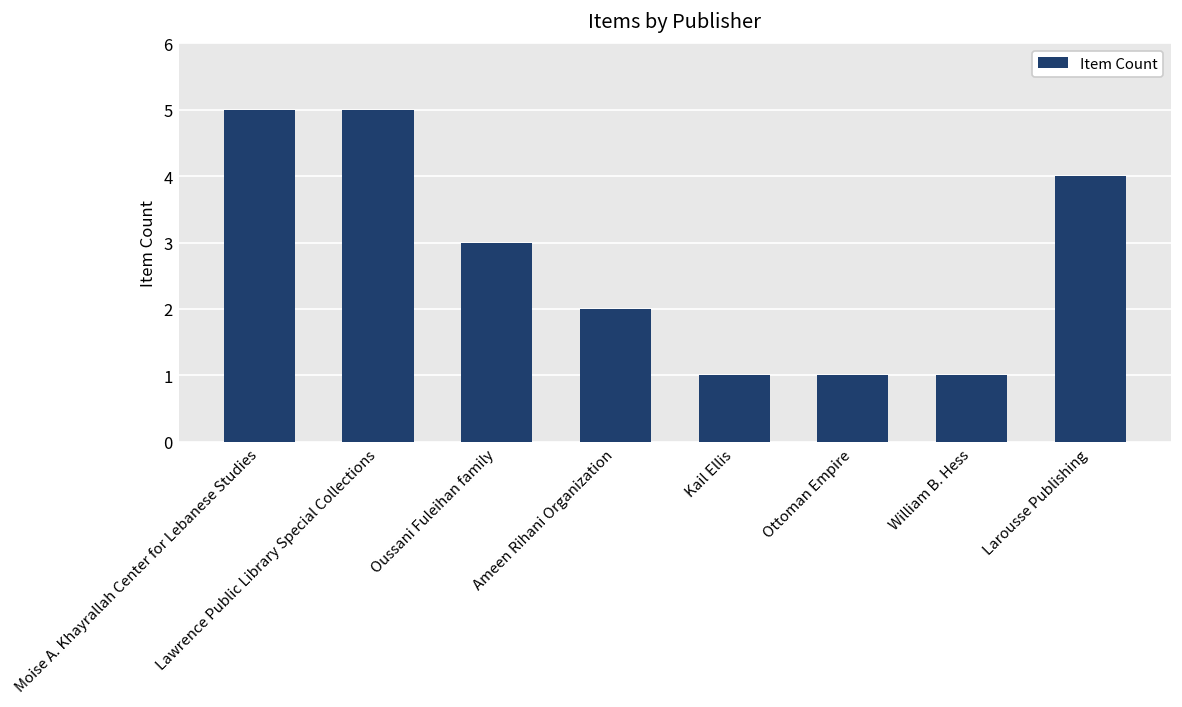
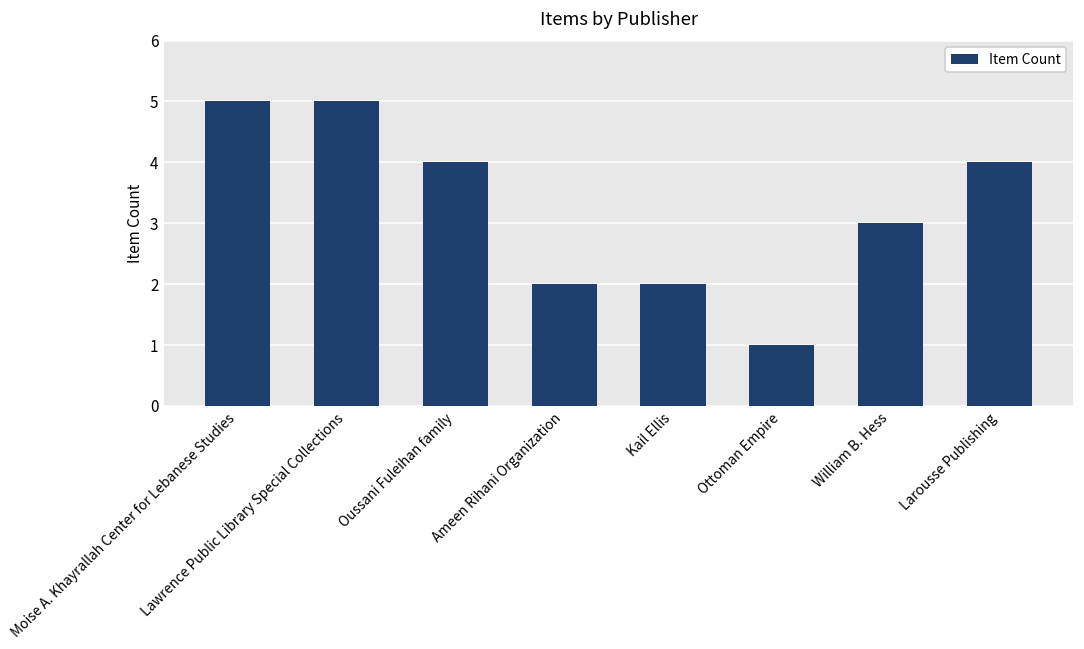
  {
    "Moise A. Khayrallah Center for Lebanese Studies": 5,
    "Lawrence Public Library Special Collections": 5,
-   "Oussani Fuleihan family": 3,
+   "Oussani Fuleihan family": 4,
    "Ameen Rihani Organization": 2,
-   "Kail Ellis": 1,
+   "Kail Ellis": 2,
    "Ottoman Empire": 1,
-   "William B. Hess": 1,
+   "William B. Hess": 3,
    "Larousse Publishing": 4
  }
